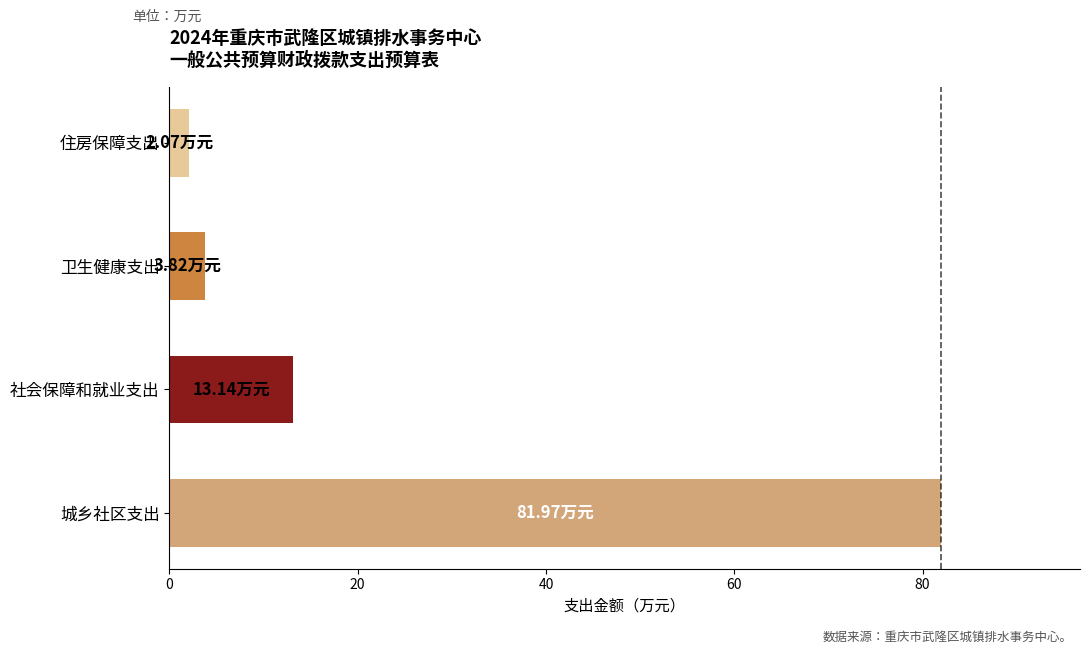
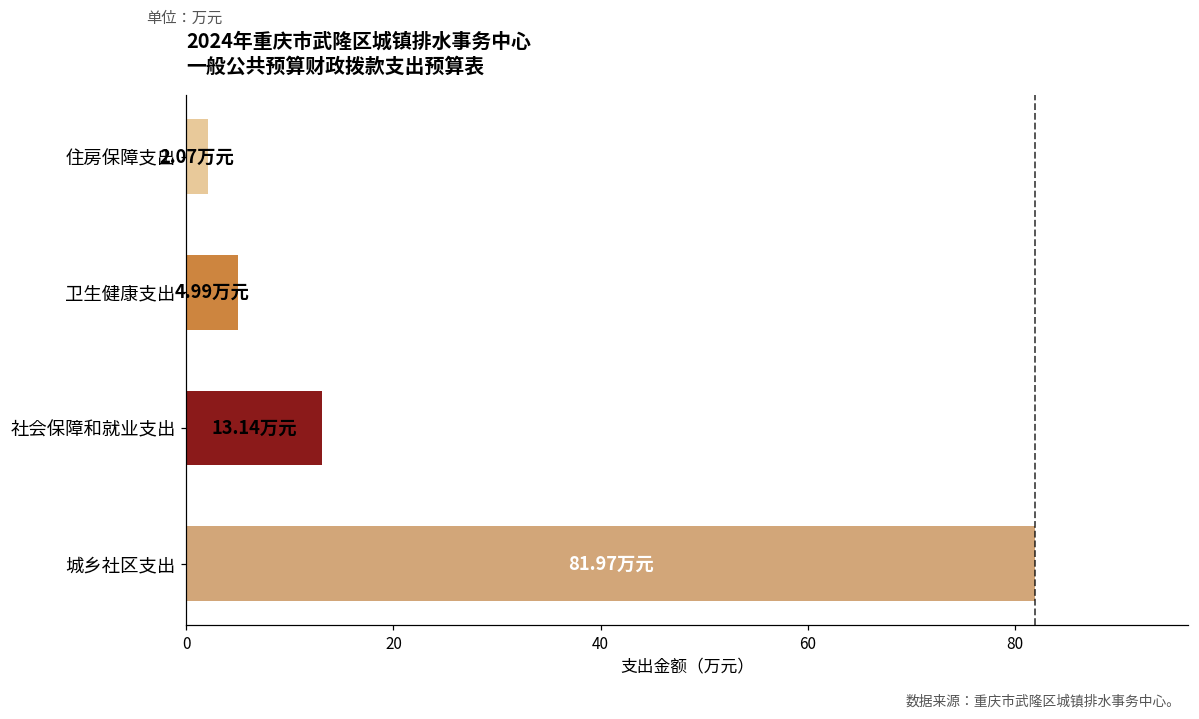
  {
    "住房保障支出": 2.07,
-   "卫生健康支出": 3.82,
+   "卫生健康支出": 4.99,
    "社会保障和就业支出": 13.14,
    "城乡社区支出": 81.97
  }
